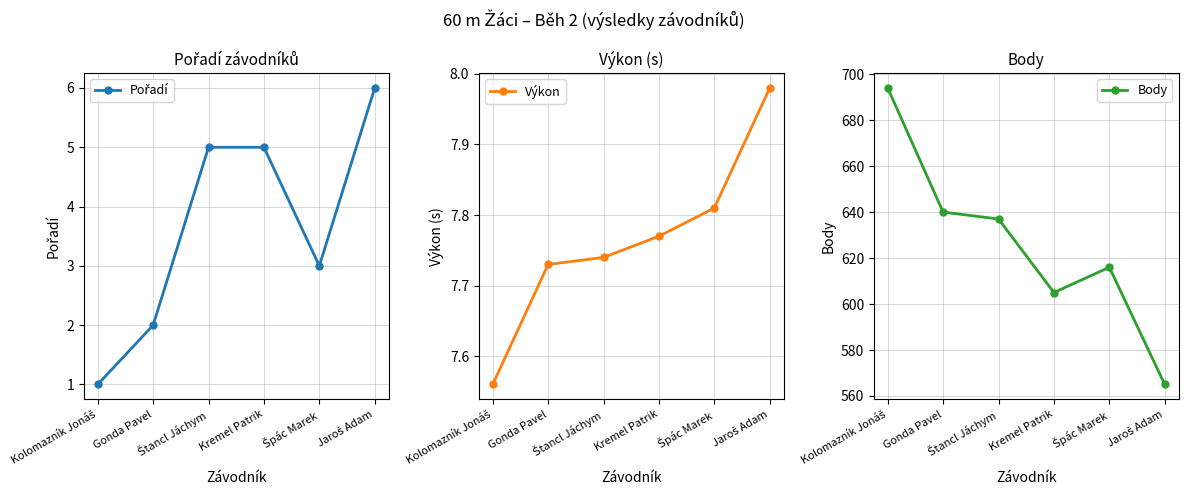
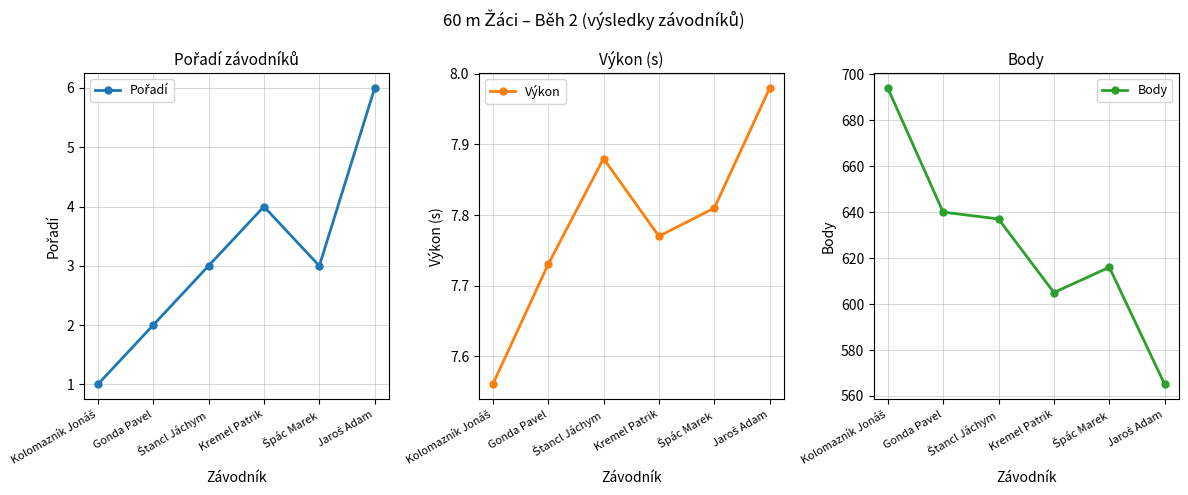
  {
    "Pořadí závodníků": {
      "Kolomazník Jonáš": 1,
      "Gonda Pavel": 2,
-     "Štancl Jáchym": 5,
-     "Kremel Patrik": 5,
+     "Štancl Jáchym": 3,
+     "Kremel Patrik": 4,
      "Špác Marek": 3,
      "Jaroš Adam": 6
    },
    "Výkon (s)": {
      "Kolomazník Jonáš": 7.56,
      "Gonda Pavel": 7.73,
-     "Štancl Jáchym": 7.74,
+     "Štancl Jáchym": 7.88,
      "Kremel Patrik": 7.77,
      "Špác Marek": 7.81,
      "Jaroš Adam": 7.98
    },
    "Body": {
      "Kolomazník Jonáš": 694,
      "Gonda Pavel": 640,
      "Štancl Jáchym": 637,
      "Kremel Patrik": 605,
      "Špác Marek": 616,
      "Jaroš Adam": 565
    }
  }
